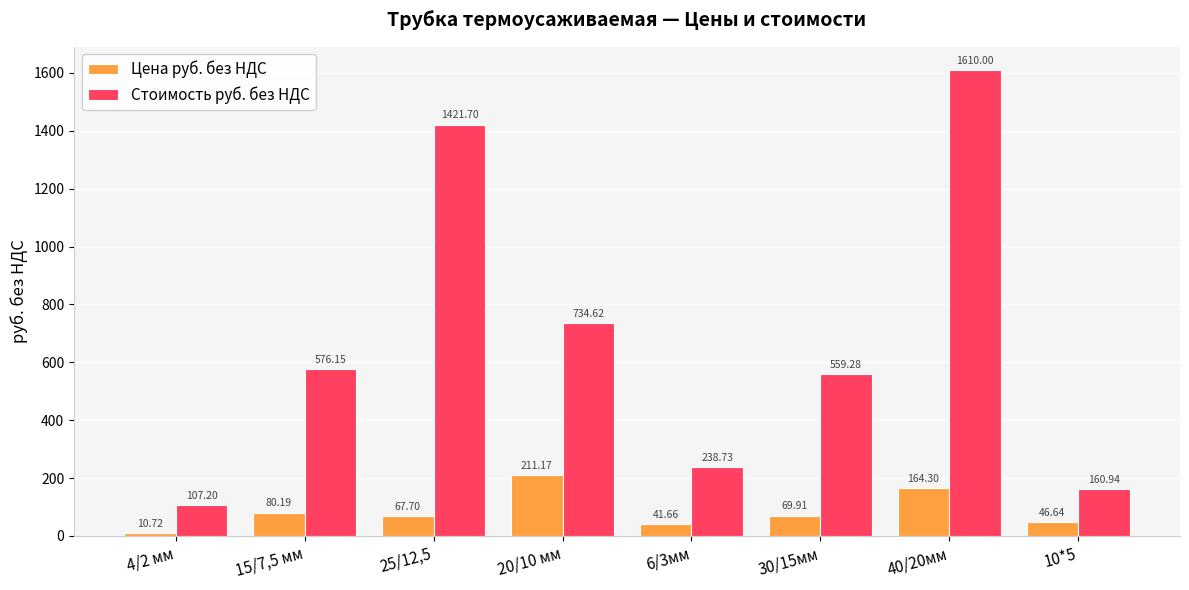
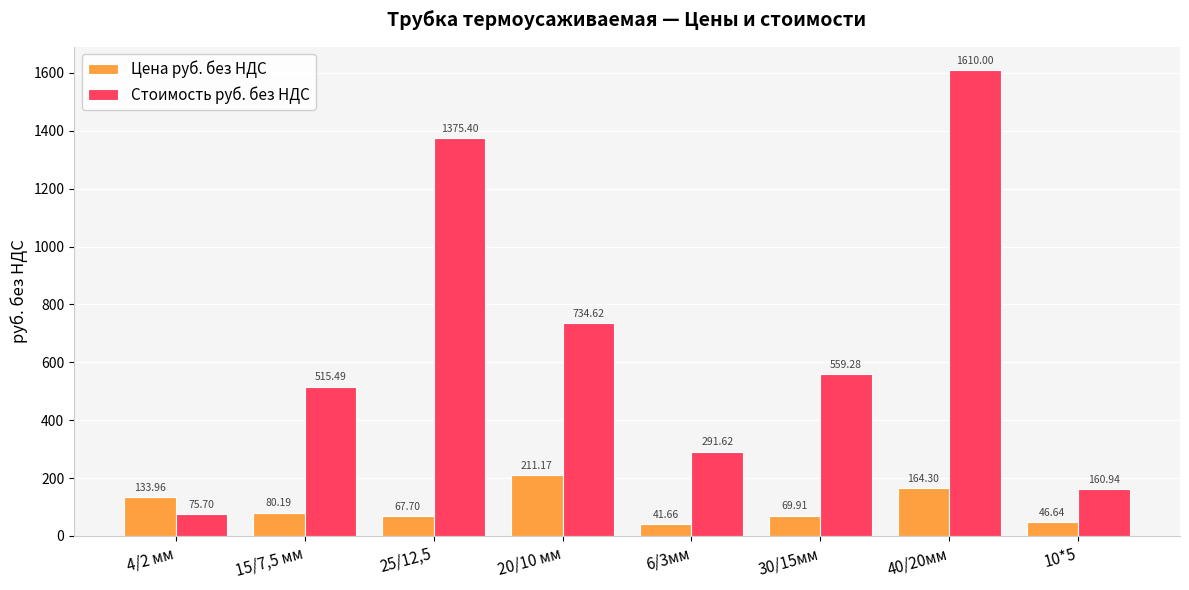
  {
    "Цена руб. без НДС": {
-     "4/2 мм": 10.72,
+     "4/2 мм": 133.96,
      "15/7,5 мм": 80.19,
      "25/12,5": 67.70,
      "20/10 мм": 211.17,
      "6/3мм": 41.66,
      "30/15мм": 69.91,
      "40/20мм": 164.30,
      "10*5": 46.64
    },
    "Стоимость руб. без НДС": {
-     "4/2 мм": 107.20,
-     "15/7,5 мм": 576.15,
-     "25/12,5": 1421.70,
+     "4/2 мм": 75.70,
+     "15/7,5 мм": 515.49,
+     "25/12,5": 1375.40,
      "20/10 мм": 734.62,
-     "6/3мм": 238.73,
+     "6/3мм": 291.62,
      "30/15мм": 559.28,
      "40/20мм": 1610.00,
      "10*5": 160.94
    }
  }
